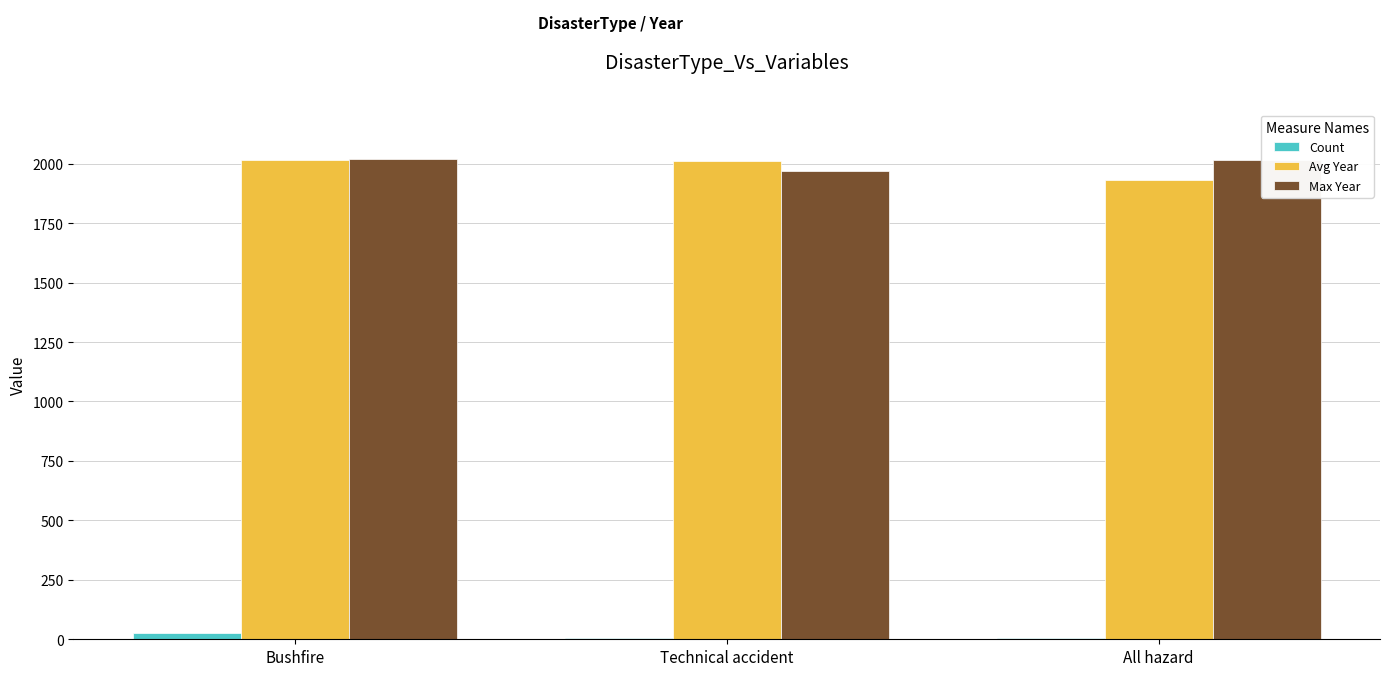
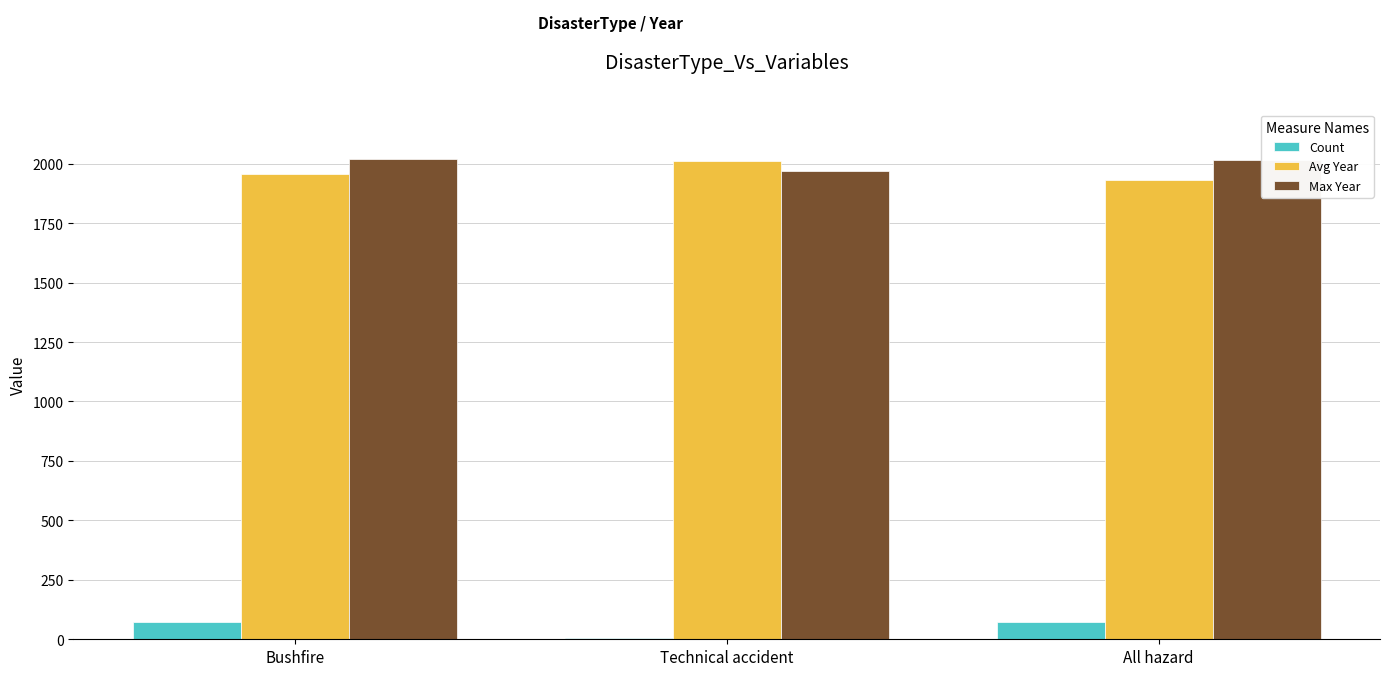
  {
    "Count": {
-     "Bushfire": 30,
-     "All hazard": 0
+     "Bushfire": 70,
+     "All hazard": 70
    },
    "Avg Year": {
-     "Bushfire": 2010,
+     "Bushfire": 1950,
      "Technical accident": 2010,
      "All hazard": 1930
    },
    "Max Year": {
      "Bushfire": 2020,
      "Technical accident": 1970
    }
  }
